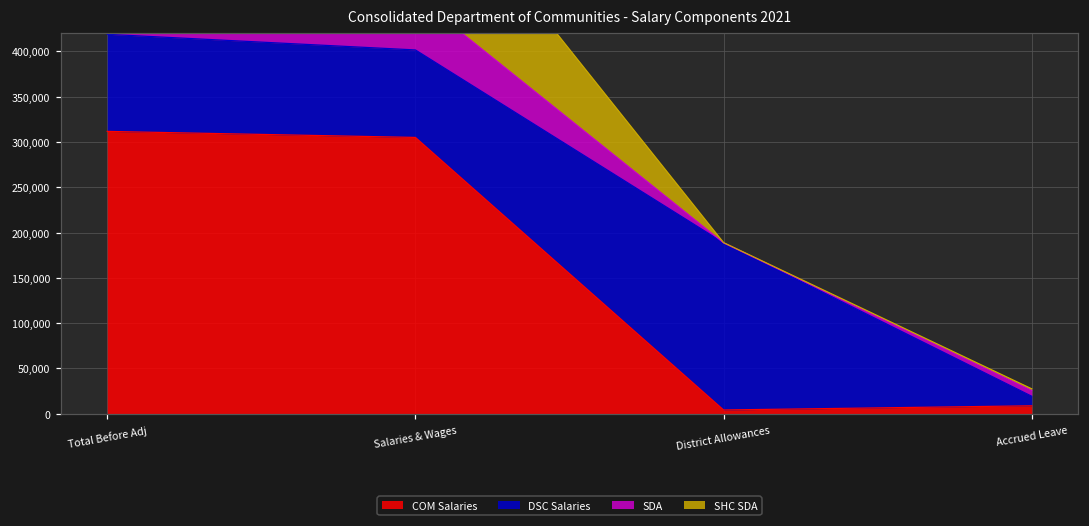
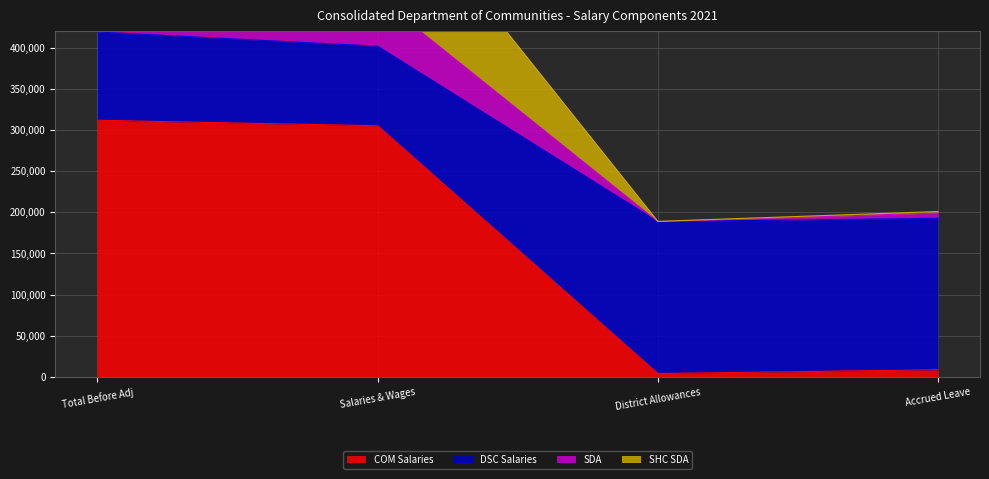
  {
    "COM Salaries": {
      "Total Before Adj": "310,000",
      "Salaries & Wages": "310,000",
      "District Allowances": "0",
      "Accrued Leave": "10,000"
    },
    "DSC Salaries": {
      "Total Before Adj": "110,000",
      "Salaries & Wages": "100,000",
-     "Accrued Leave": "10,000"
+     "Accrued Leave": "180,000"
    }
  }
